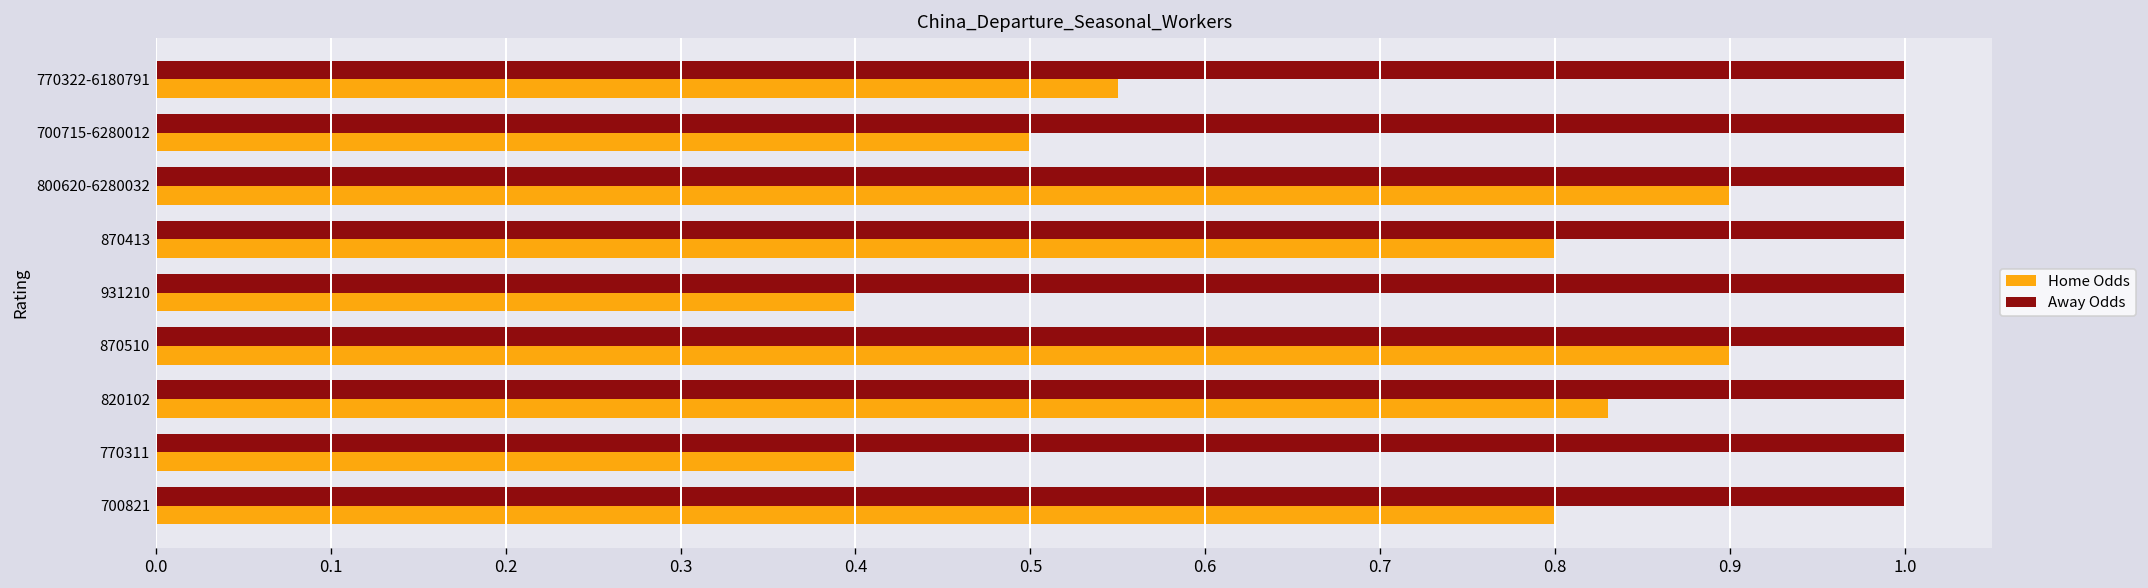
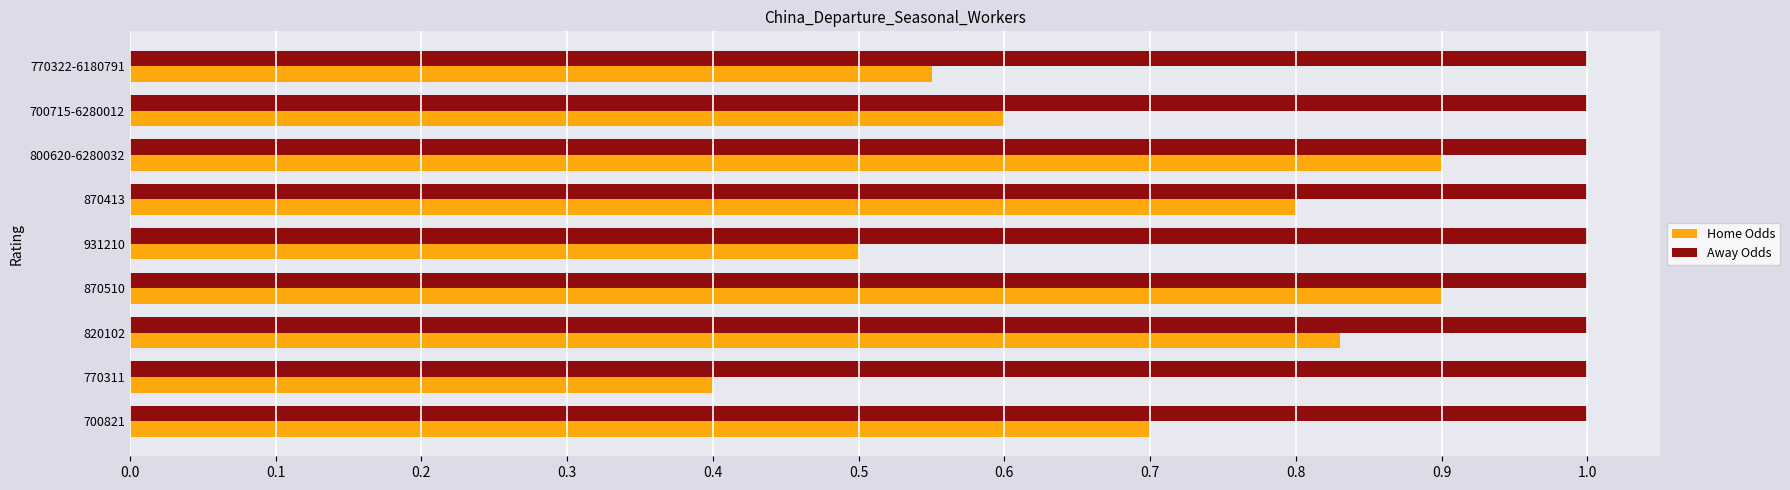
  {
    "Home Odds": {
      "770322-6180791": 0.550,
-     "700715-6280012": 0.5,
+     "700715-6280012": 0.6,
      "800620-6280032": 0.9,
      "870413": 0.8,
-     "931210": 0.4,
+     "931210": 0.5,
      "870510": 0.9,
      "820102": 0.830,
      "770311": 0.4,
-     "700821": 0.8
+     "700821": 0.7
    },
    "Away Odds": {
      "770322-6180791": 1.0,
      "700715-6280012": 1.0,
      "800620-6280032": 1.0,
      "870413": 1.0,
      "931210": 1.0,
      "870510": 1.0,
      "820102": 1.0,
      "770311": 1.0,
      "700821": 1.0
    }
  }
